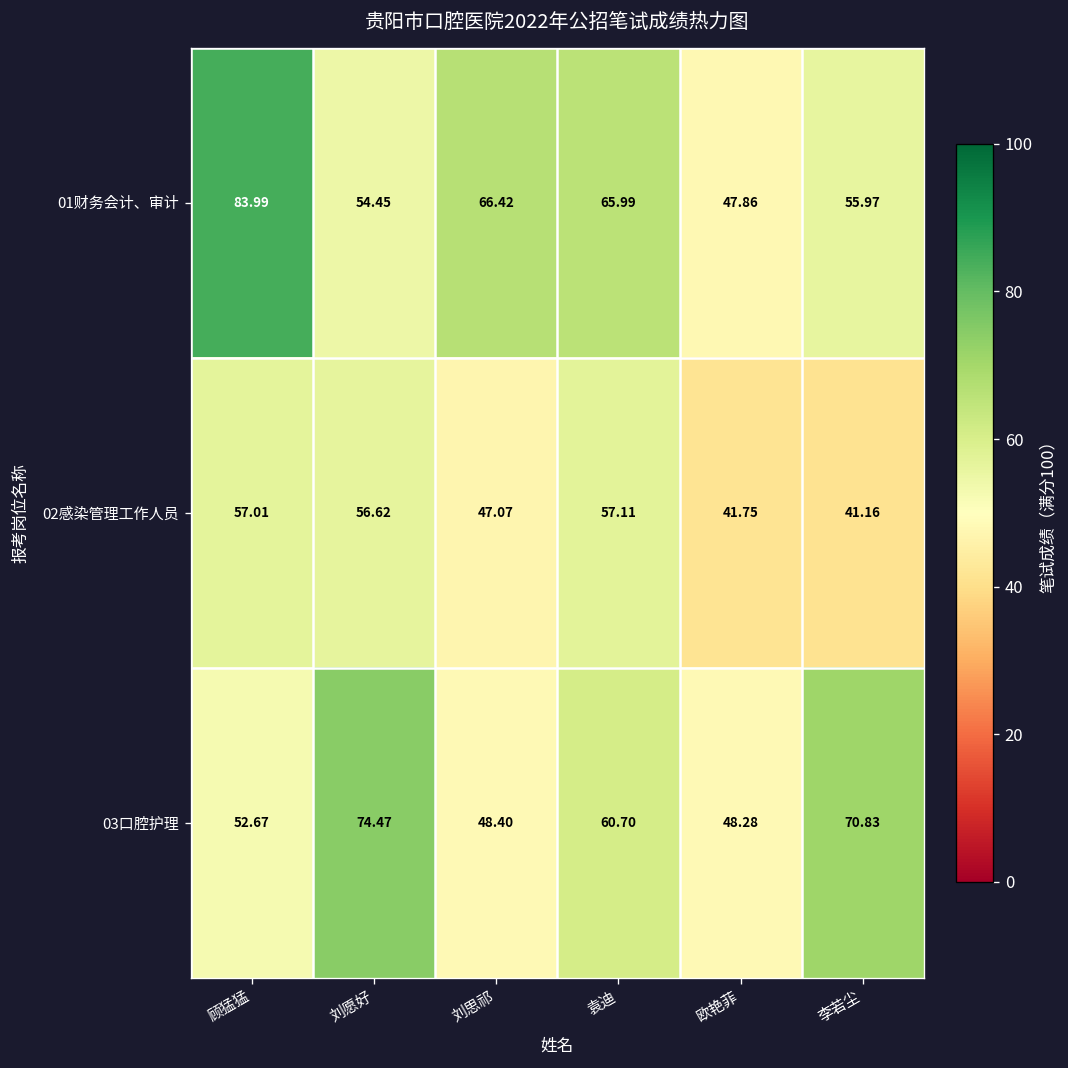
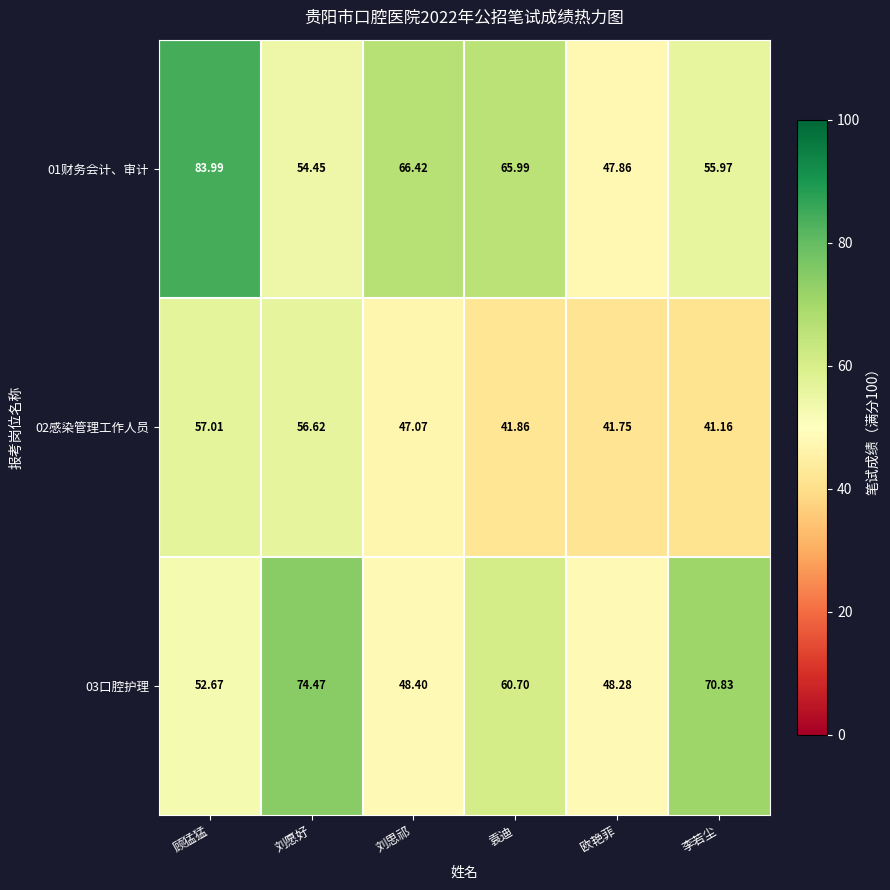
  {
    "01财务会计、审计": {
      "顾猛猛": 83.99,
      "刘愿好": 54.45,
      "刘思祁": 66.42,
      "袁迪": 65.99,
      "欧艳菲": 47.86,
      "李若尘": 55.97
    },
    "02感染管理工作人员": {
      "顾猛猛": 57.01,
      "刘愿好": 56.62,
      "刘思祁": 47.07,
-     "袁迪": 57.11,
+     "袁迪": 41.86,
      "欧艳菲": 41.75,
      "李若尘": 41.16
    },
    "03口腔护理": {
      "顾猛猛": 52.67,
      "刘愿好": 74.47,
      "刘思祁": 48.40,
      "袁迪": 60.70,
      "欧艳菲": 48.28,
      "李若尘": 70.83
    }
  }
